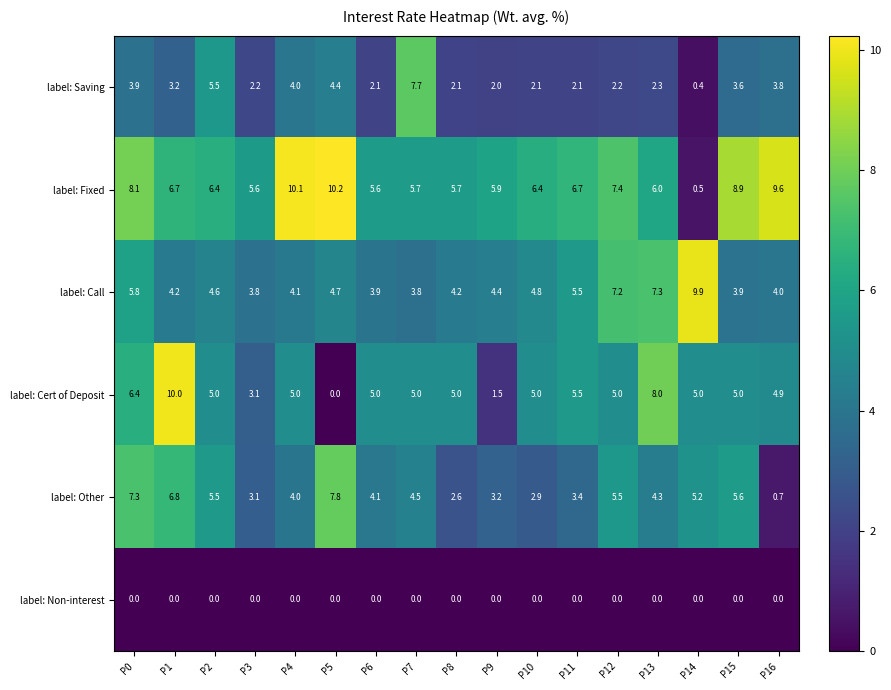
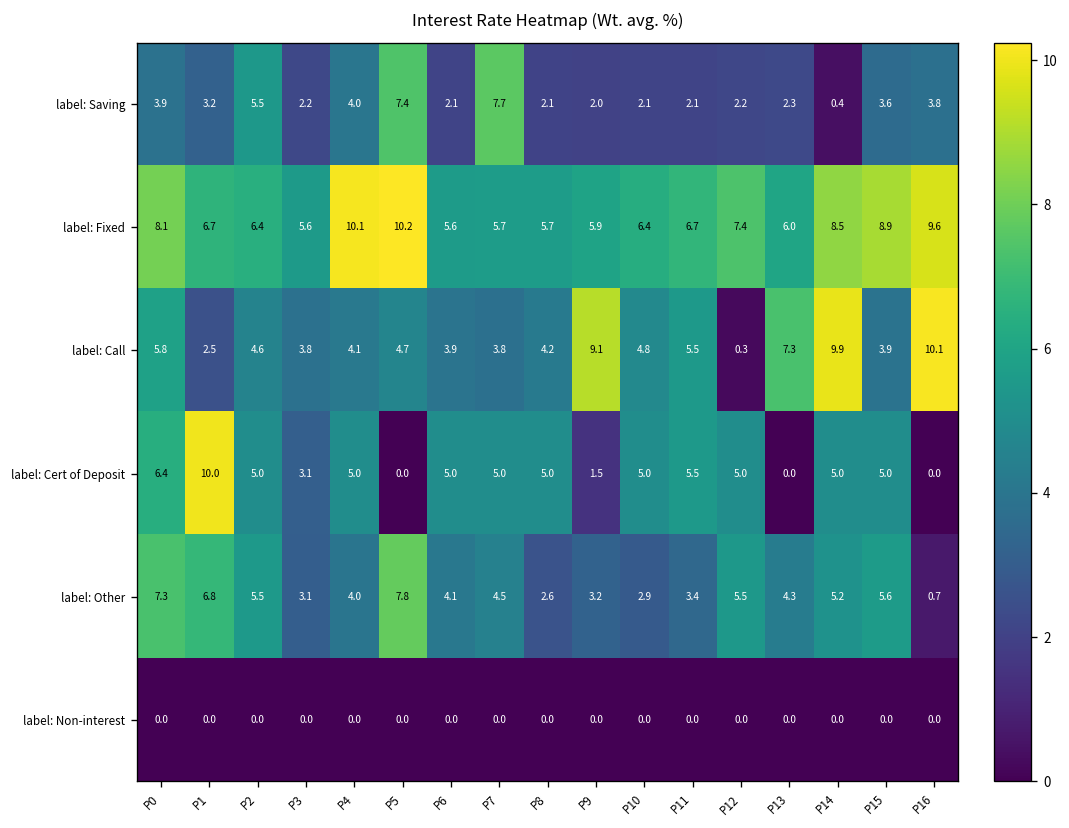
  {
    "label: Saving": {
      "P0": 3.9,
      "P1": 3.2,
      "P2": 5.5,
      "P3": 2.2,
      "P4": 4.0,
-     "P5": 4.4,
+     "P5": 7.4,
      "P6": 2.1,
      "P7": 7.7,
      "P8": 2.1,
      "P9": 2.0,
      "P10": 2.1,
      "P11": 2.1,
      "P12": 2.2,
      "P13": 2.3,
      "P14": 0.4,
      "P15": 3.6,
      "P16": 3.8
    },
    "label: Fixed": {
      "P0": 8.1,
      "P1": 6.7,
      "P2": 6.4,
      "P3": 5.6,
      "P4": 10.1,
      "P5": 10.2,
      "P6": 5.6,
      "P7": 5.7,
      "P8": 5.7,
      "P9": 5.9,
      "P10": 6.4,
      "P11": 6.7,
      "P12": 7.4,
      "P13": 6.0,
-     "P14": 0.5,
+     "P14": 8.5,
      "P15": 8.9,
      "P16": 9.6
    },
    "label: Call": {
      "P0": 5.8,
-     "P1": 4.2,
+     "P1": 2.5,
      "P2": 4.6,
      "P3": 3.8,
      "P4": 4.1,
      "P5": 4.7,
      "P6": 3.9,
      "P7": 3.8,
      "P8": 4.2,
-     "P9": 4.4,
+     "P9": 9.1,
      "P10": 4.8,
      "P11": 5.5,
-     "P12": 7.2,
+     "P12": 0.3,
      "P13": 7.3,
      "P14": 9.9,
      "P15": 3.9,
-     "P16": 4.0
+     "P16": 10.1
    },
    "label: Cert of Deposit": {
      "P0": 6.4,
      "P1": 10.0,
      "P2": 5.0,
      "P3": 3.1,
      "P4": 5.0,
      "P5": 0.0,
      "P6": 5.0,
      "P7": 5.0,
      "P8": 5.0,
      "P9": 1.5,
      "P10": 5.0,
      "P11": 5.5,
      "P12": 5.0,
-     "P13": 8.0,
+     "P13": 0.0,
      "P14": 5.0,
      "P15": 5.0,
-     "P16": 4.9
+     "P16": 0.0
    },
    "label: Other": {
      "P0": 7.3,
      "P1": 6.8,
      "P2": 5.5,
      "P3": 3.1,
      "P4": 4.0,
      "P5": 7.8,
      "P6": 4.1,
      "P7": 4.5,
      "P8": 2.6,
      "P9": 3.2,
      "P10": 2.9,
      "P11": 3.4,
      "P12": 5.5,
      "P13": 4.3,
      "P14": 5.2,
      "P15": 5.6,
      "P16": 0.7
    },
    "label: Non-interest": {
      "P0": 0.0,
      "P1": 0.0,
      "P2": 0.0,
      "P3": 0.0,
      "P4": 0.0,
      "P5": 0.0,
      "P6": 0.0,
      "P7": 0.0,
      "P8": 0.0,
      "P9": 0.0,
      "P10": 0.0,
      "P11": 0.0,
      "P12": 0.0,
      "P13": 0.0,
      "P14": 0.0,
      "P15": 0.0,
      "P16": 0.0
    }
  }
